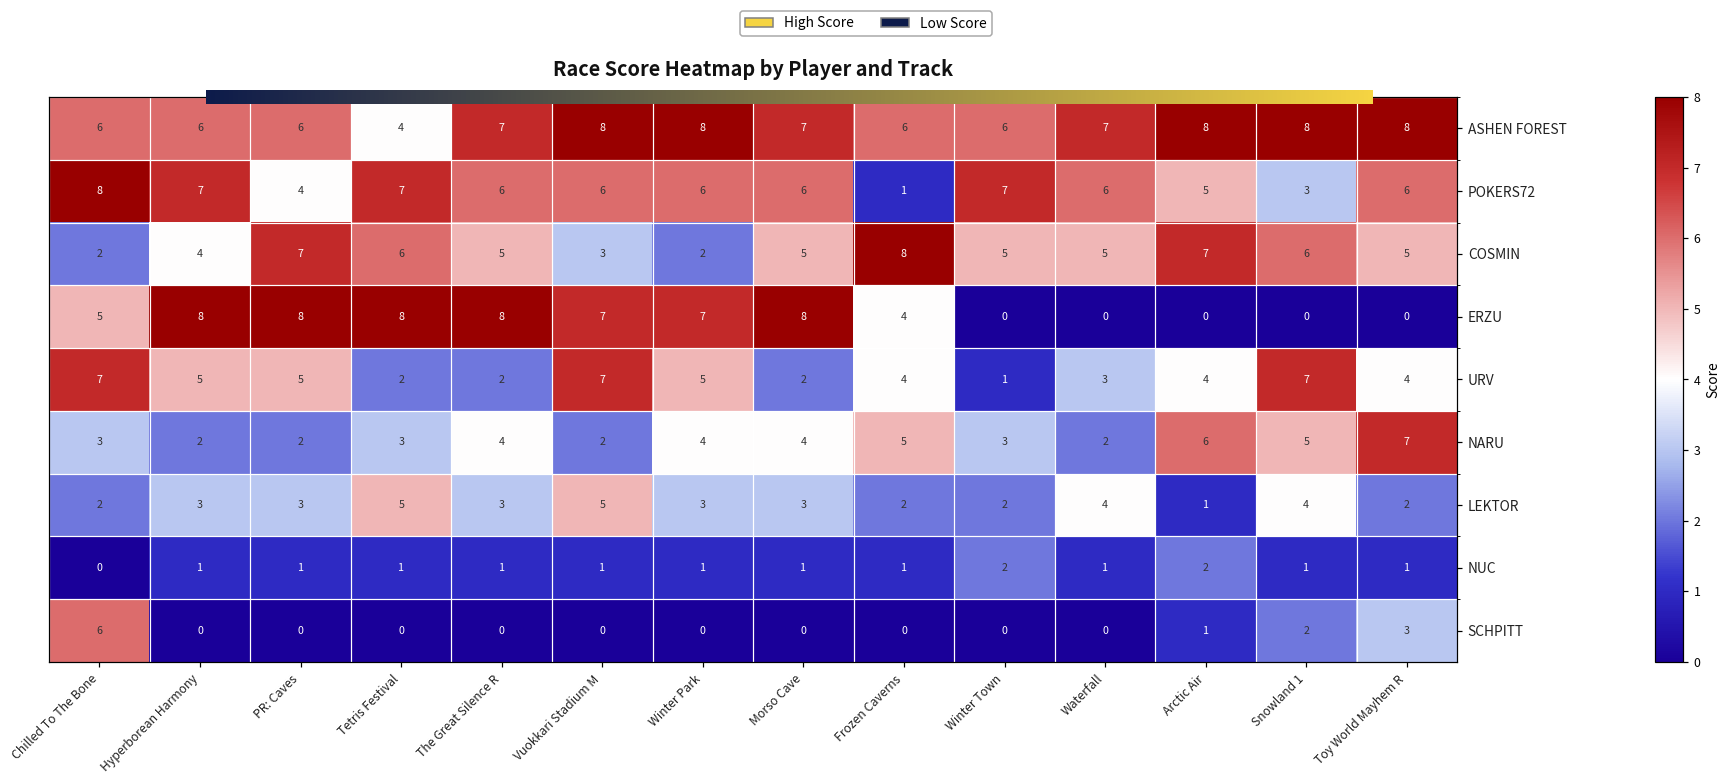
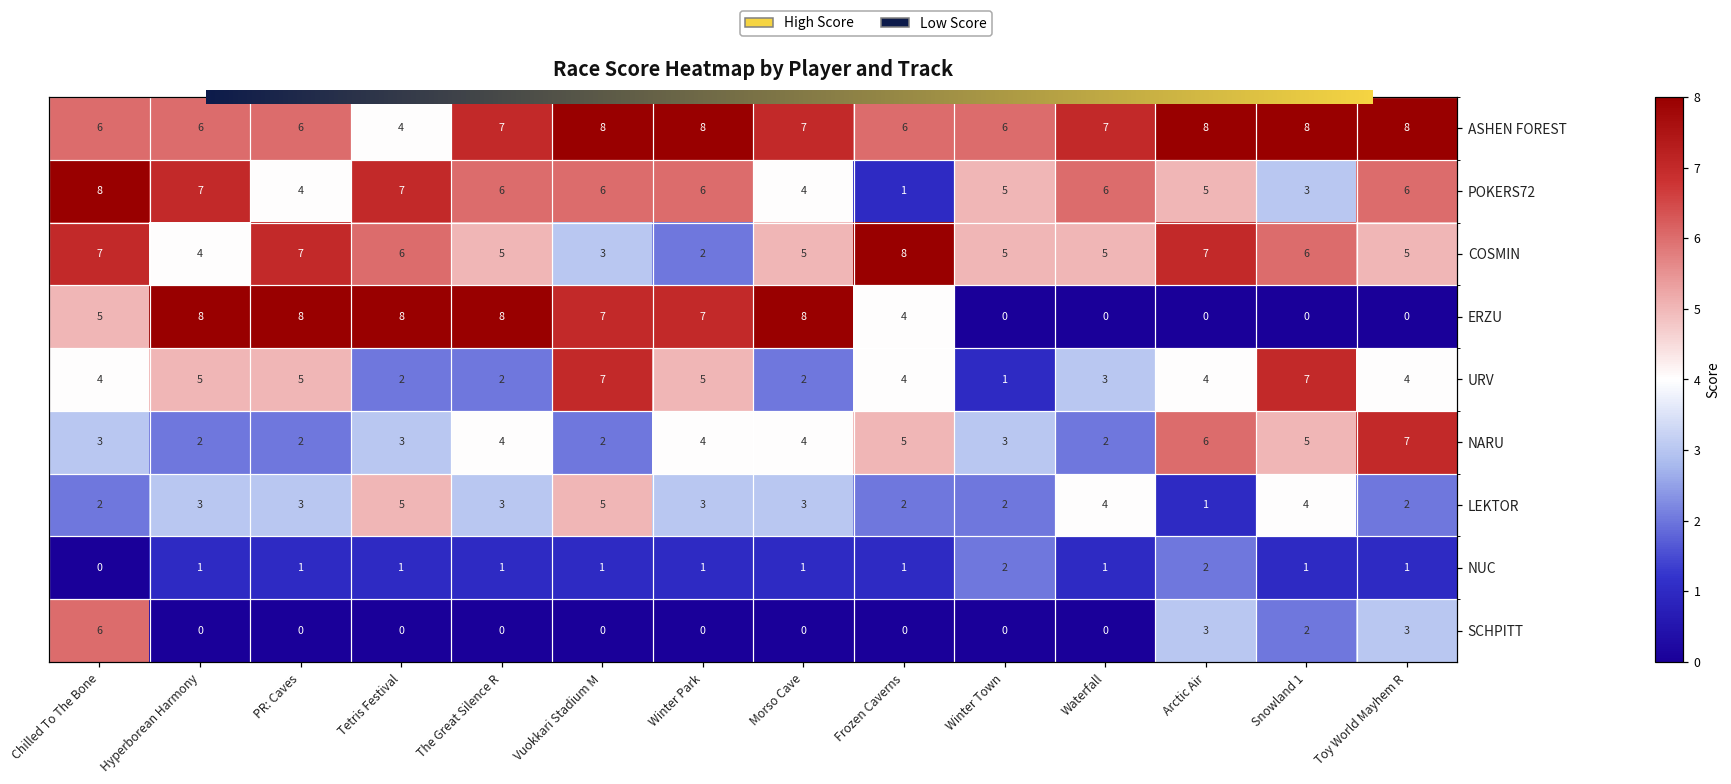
  {
    "ASHEN FOREST": {
      "Chilled To The Bone": 6,
      "Hyperborean Harmony": 6,
      "PR: Caves": 6,
      "Tetris Festival": 4,
      "The Great Silence R": 7,
      "Vuokkari Stadium M": 8,
      "Winter Park": 8,
      "Morso Cave": 7,
      "Frozen Caverns": 6,
      "Winter Town": 6,
      "Waterfall": 7,
      "Arctic Air": 8,
      "Snowland 1": 8,
      "Toy World Mayhem R": 8
    },
    "POKERS72": {
      "Chilled To The Bone": 8,
      "Hyperborean Harmony": 7,
      "PR: Caves": 4,
      "Tetris Festival": 7,
      "The Great Silence R": 6,
      "Vuokkari Stadium M": 6,
      "Winter Park": 6,
-     "Morso Cave": 6,
+     "Morso Cave": 4,
      "Frozen Caverns": 1,
-     "Winter Town": 7,
+     "Winter Town": 5,
      "Waterfall": 6,
      "Arctic Air": 5,
      "Snowland 1": 3,
      "Toy World Mayhem R": 6
    },
    "COSMIN": {
-     "Chilled To The Bone": 2,
+     "Chilled To The Bone": 7,
      "Hyperborean Harmony": 4,
      "PR: Caves": 7,
      "Tetris Festival": 6,
      "The Great Silence R": 5,
      "Vuokkari Stadium M": 3,
      "Winter Park": 2,
      "Morso Cave": 5,
      "Frozen Caverns": 8,
      "Winter Town": 5,
      "Waterfall": 5,
      "Arctic Air": 7,
      "Snowland 1": 6,
      "Toy World Mayhem R": 5
    },
    "ERZU": {
      "Chilled To The Bone": 5,
      "Hyperborean Harmony": 8,
      "PR: Caves": 8,
      "Tetris Festival": 8,
      "The Great Silence R": 8,
      "Vuokkari Stadium M": 7,
      "Winter Park": 7,
      "Morso Cave": 8,
      "Frozen Caverns": 4,
      "Winter Town": 0,
      "Waterfall": 0,
      "Arctic Air": 0,
      "Snowland 1": 0,
      "Toy World Mayhem R": 0
    },
    "URV": {
-     "Chilled To The Bone": 7,
+     "Chilled To The Bone": 4,
      "Hyperborean Harmony": 5,
      "PR: Caves": 5,
      "Tetris Festival": 2,
      "The Great Silence R": 2,
      "Vuokkari Stadium M": 7,
      "Winter Park": 5,
      "Morso Cave": 2,
      "Frozen Caverns": 4,
      "Winter Town": 1,
      "Waterfall": 3,
      "Arctic Air": 4,
      "Snowland 1": 7,
      "Toy World Mayhem R": 4
    },
    "NARU": {
      "Chilled To The Bone": 3,
      "Hyperborean Harmony": 2,
      "PR: Caves": 2,
      "Tetris Festival": 3,
      "The Great Silence R": 4,
      "Vuokkari Stadium M": 2,
      "Winter Park": 4,
      "Morso Cave": 4,
      "Frozen Caverns": 5,
      "Winter Town": 3,
      "Waterfall": 2,
      "Arctic Air": 6,
      "Snowland 1": 5,
      "Toy World Mayhem R": 7
    },
    "LEKTOR": {
      "Chilled To The Bone": 2,
      "Hyperborean Harmony": 3,
      "PR: Caves": 3,
      "Tetris Festival": 5,
      "The Great Silence R": 3,
      "Vuokkari Stadium M": 5,
      "Winter Park": 3,
      "Morso Cave": 3,
      "Frozen Caverns": 2,
      "Winter Town": 2,
      "Waterfall": 4,
      "Arctic Air": 1,
      "Snowland 1": 4,
      "Toy World Mayhem R": 2
    },
    "NUC": {
      "Chilled To The Bone": 0,
      "Hyperborean Harmony": 1,
      "PR: Caves": 1,
      "Tetris Festival": 1,
      "The Great Silence R": 1,
      "Vuokkari Stadium M": 1,
      "Winter Park": 1,
      "Morso Cave": 1,
      "Frozen Caverns": 1,
      "Winter Town": 2,
      "Waterfall": 1,
      "Arctic Air": 2,
      "Snowland 1": 1,
      "Toy World Mayhem R": 1
    },
    "SCHPITT": {
      "Chilled To The Bone": 6,
      "Hyperborean Harmony": 0,
      "PR: Caves": 0,
      "Tetris Festival": 0,
      "The Great Silence R": 0,
      "Vuokkari Stadium M": 0,
      "Winter Park": 0,
      "Morso Cave": 0,
      "Frozen Caverns": 0,
      "Winter Town": 0,
      "Waterfall": 0,
-     "Arctic Air": 1,
+     "Arctic Air": 3,
      "Snowland 1": 2,
      "Toy World Mayhem R": 3
    }
  }
